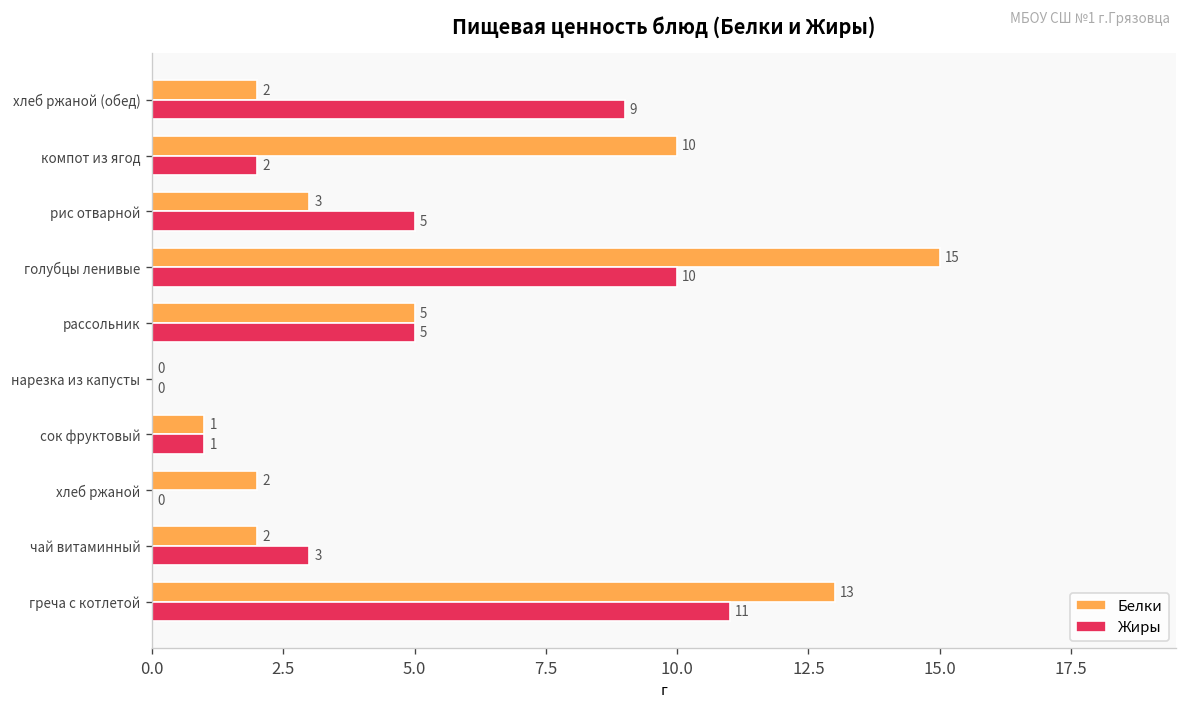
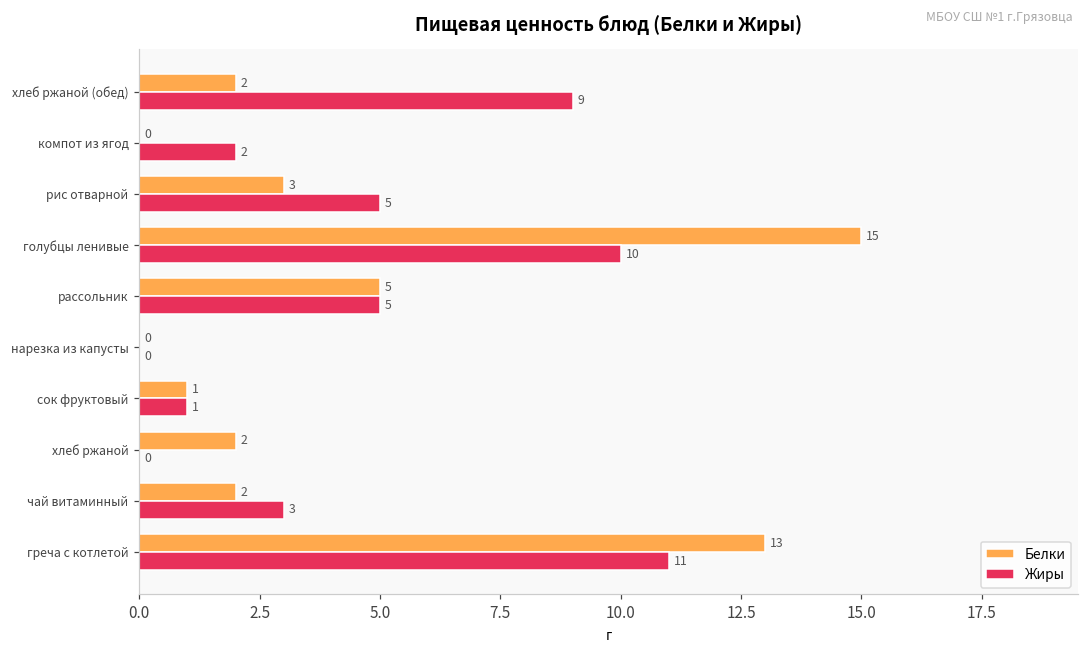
  {
    "Белки": {
      "хлеб ржаной (обед)": 2,
-     "компот из ягод": 10,
+     "компот из ягод": 0,
      "рис отварной": 3,
      "голубцы ленивые": 15,
      "рассольник": 5,
      "нарезка из капусты": 0,
      "сок фруктовый": 1,
      "хлеб ржаной": 2,
      "чай витаминный": 2,
      "греча с котлетой": 13
    },
    "Жиры": {
      "хлеб ржаной (обед)": 9,
      "компот из ягод": 2,
      "рис отварной": 5,
      "голубцы ленивые": 10,
      "рассольник": 5,
      "нарезка из капусты": 0,
      "сок фруктовый": 1,
      "хлеб ржаной": 0,
      "чай витаминный": 3,
      "греча с котлетой": 11
    }
  }
